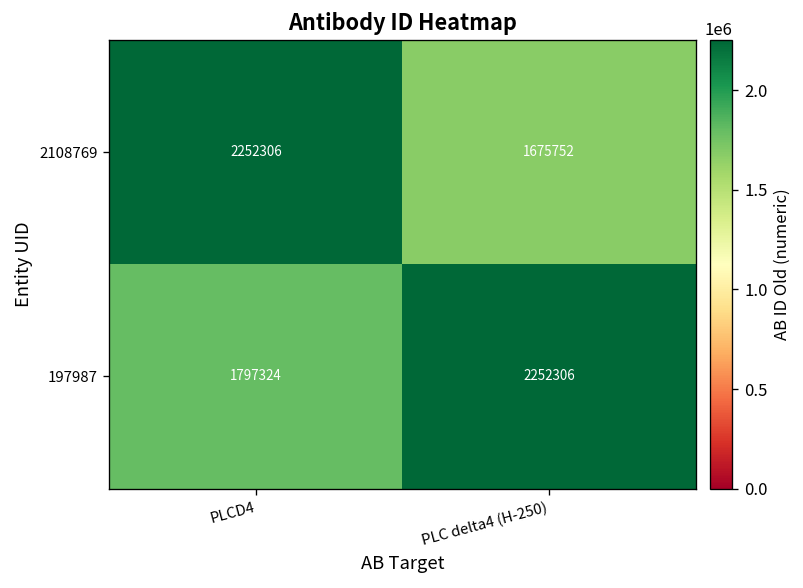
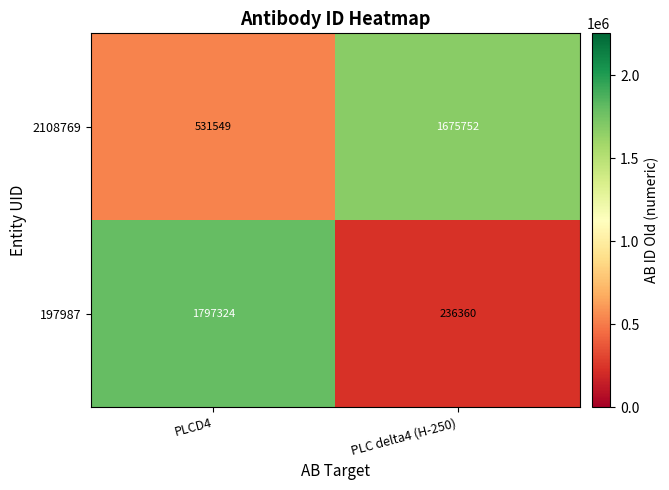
  {
    "2108769": {
-     "PLCD4": 2252306,
+     "PLCD4": 531549,
      "PLC delta4 (H-250)": 1675752
    },
    "197987": {
      "PLCD4": 1797324,
-     "PLC delta4 (H-250)": 2252306
+     "PLC delta4 (H-250)": 236360
    }
  }
